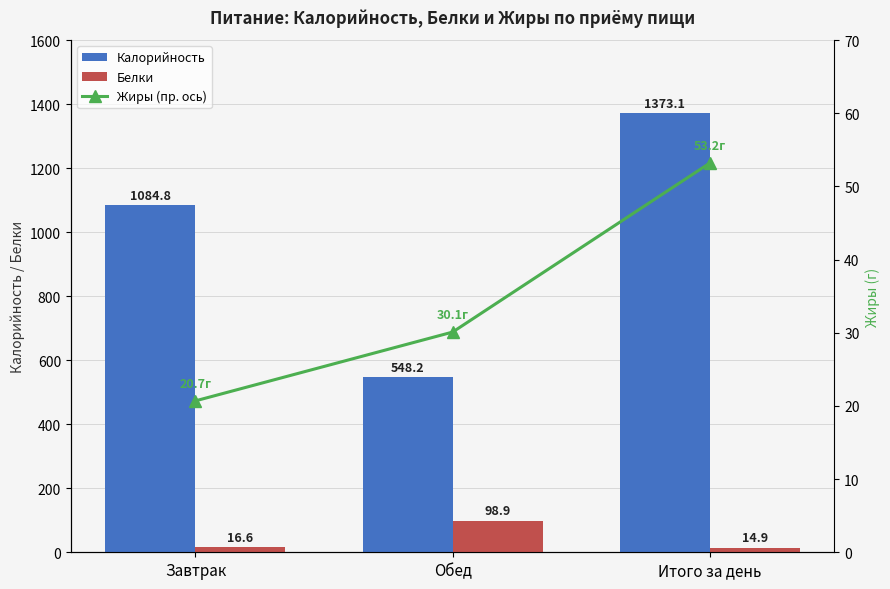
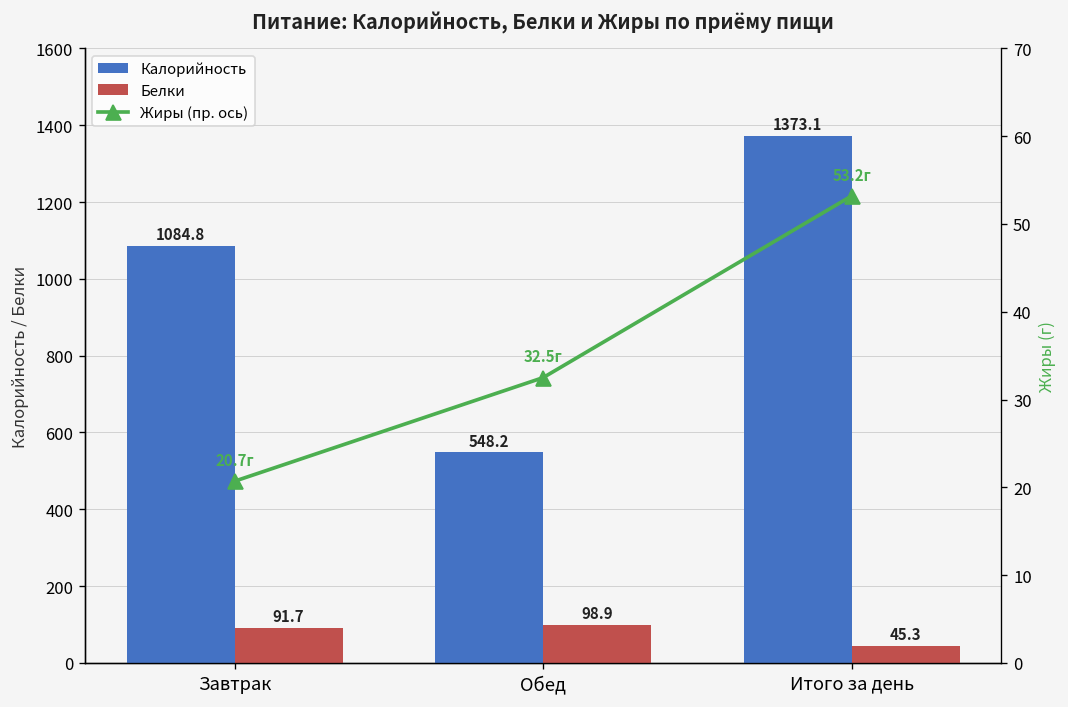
  {
    "Калорийность": {
      "Завтрак": "1084.8",
      "Обед": "548.2",
      "Итого за день": "1373.1"
    },
    "Белки": {
-     "Завтрак": "16.6",
+     "Завтрак": "91.7",
      "Обед": "98.9",
-     "Итого за день": "14.9"
+     "Итого за день": "45.3"
    },
    "Жиры (пр. ось)": {
      "Завтрак": "20.7г",
-     "Обед": "30.1г",
+     "Обед": "32.5г",
      "Итого за день": "53.2г"
    }
  }
